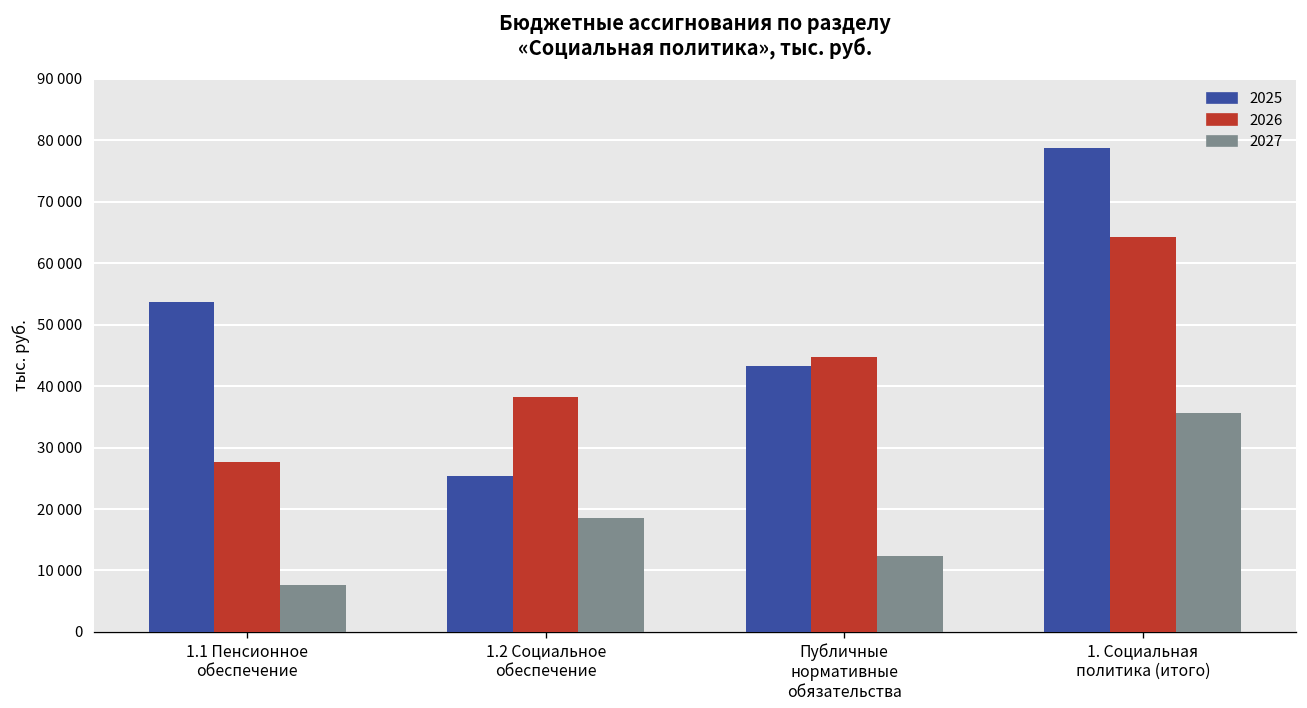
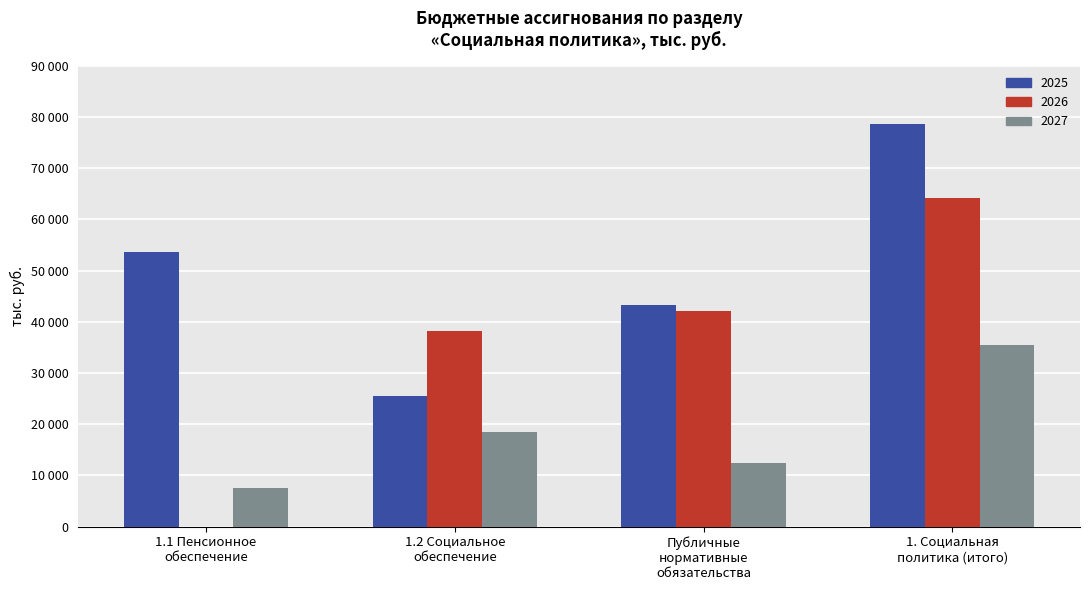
  {
    "2025": {
      "1.1 Пенсионное обеспечение": 54000,
      "1.2 Социальное обеспечение": 25000,
      "Публичные нормативные обязательства": 43000,
      "1. Социальная политика (итого)": 79000
    },
    "2026": {
-     "1.1 Пенсионное обеспечение": 28000,
+     "1.1 Пенсионное обеспечение": 0,
      "1.2 Социальное обеспечение": 38000,
-     "Публичные нормативные обязательства": 45000,
+     "Публичные нормативные обязательства": 42000,
      "1. Социальная политика (итого)": 64000
    },
    "2027": {
      "1.1 Пенсионное обеспечение": 8000,
      "1.2 Социальное обеспечение": 19000,
      "Публичные нормативные обязательства": 12000,
      "1. Социальная политика (итого)": 36000
    }
  }
